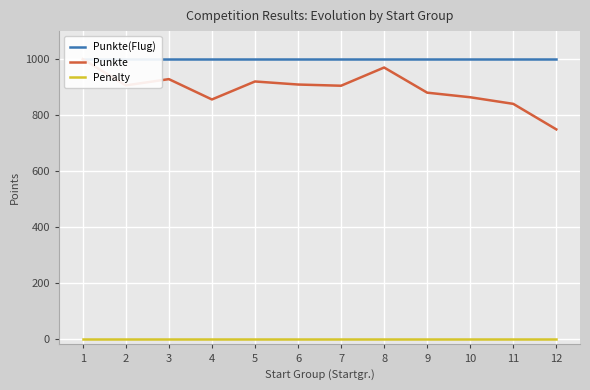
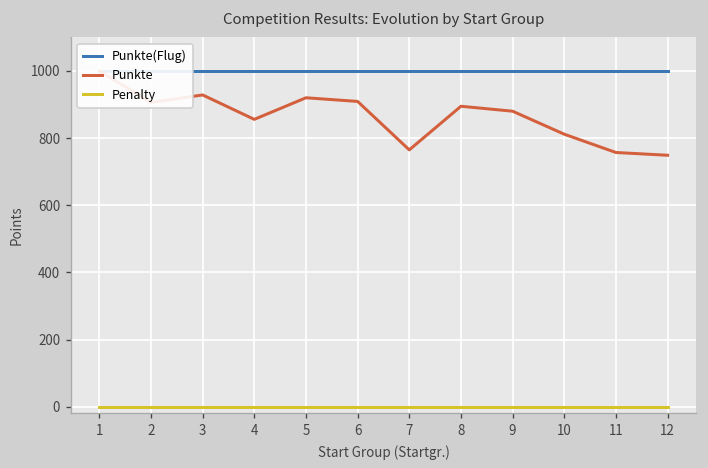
  {
    "Punkte(Flug)": {
      "3": 1000,
      "4": 1000,
      "5": 1000,
      "6": 1000,
      "7": 1000,
      "8": 1000,
      "9": 1000,
      "10": 1000,
      "11": 1000,
      "12": 1000
    },
    "Punkte": {
      "3": 930,
      "4": 860,
      "5": 920,
      "6": 910,
-     "7": 900,
-     "8": 970,
+     "7": 760,
+     "8": 890,
      "9": 880,
-     "10": 860,
-     "11": 840,
+     "10": 810,
+     "11": 760,
      "12": 750
    },
    "Penalty": {
      "1": 0,
      "2": 0,
      "3": 0,
      "4": 0,
      "5": 0,
      "6": 0,
      "7": 0,
      "8": 0,
      "9": 0,
      "10": 0,
      "11": 0,
      "12": 0
    }
  }
